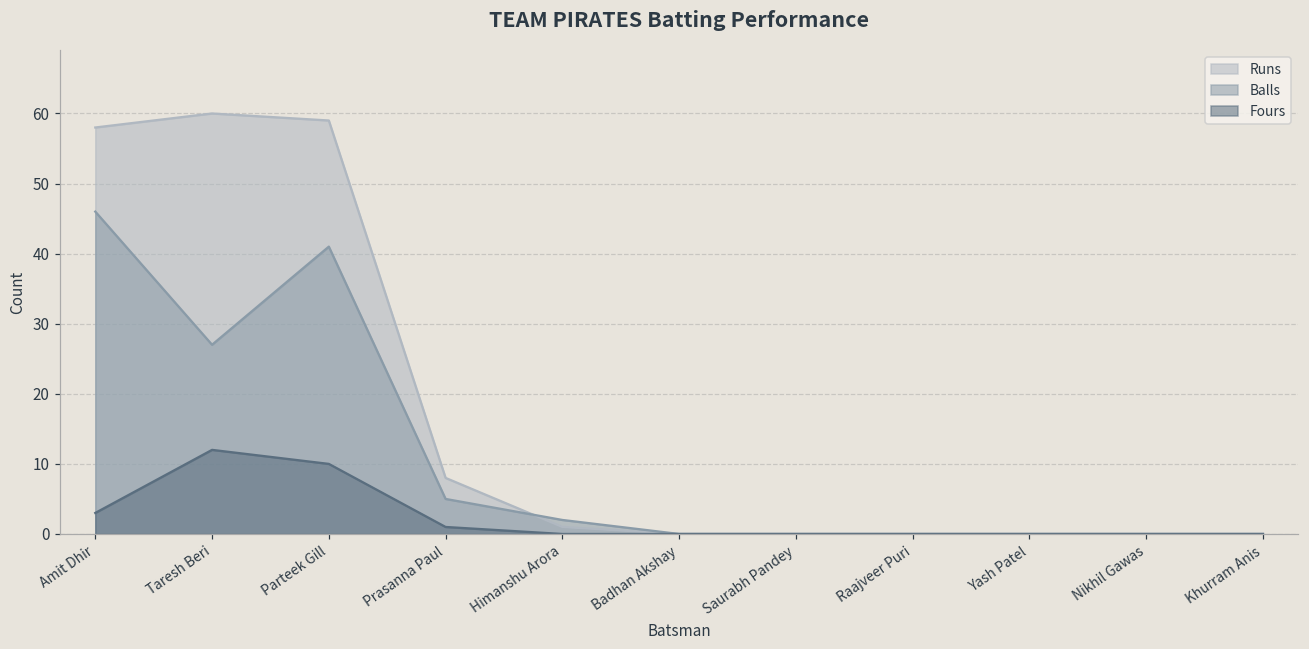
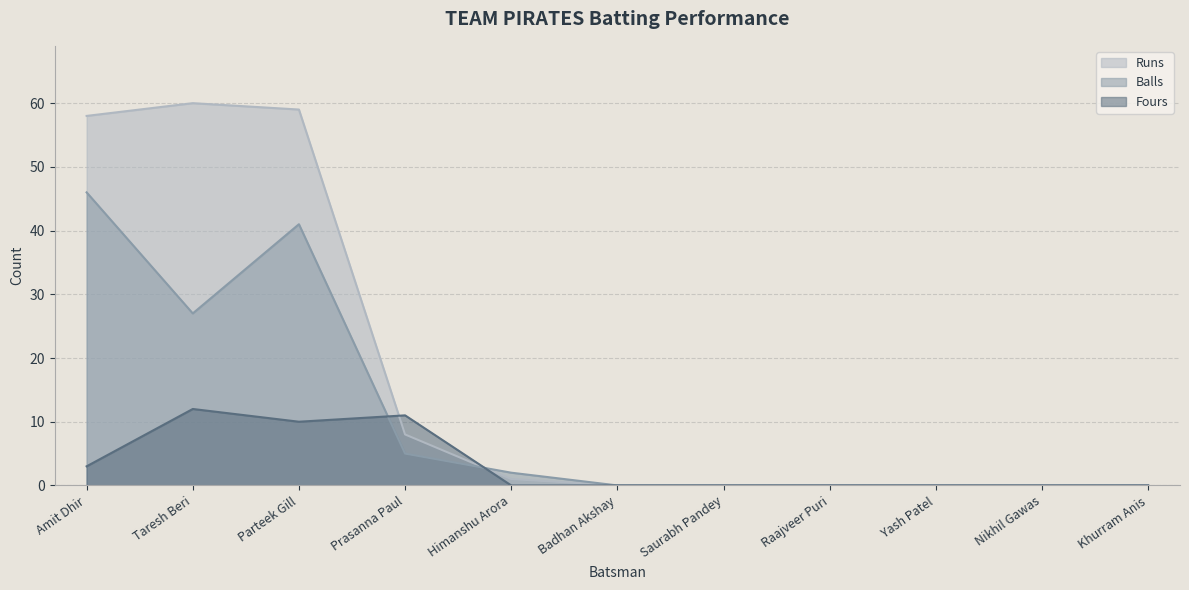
  {
    "Fours": {
      "Amit Dhir": 3,
      "Taresh Beri": 12,
      "Parteek Gill": 10,
-     "Prasanna Paul": 1,
+     "Prasanna Paul": 11,
      "Himanshu Arora": 0
    }
  }
